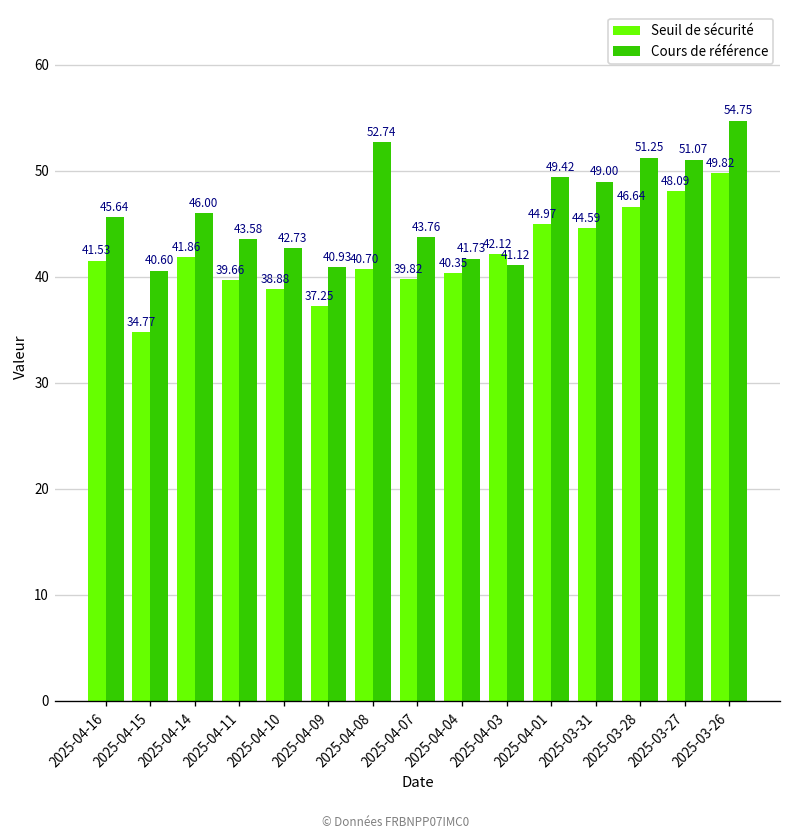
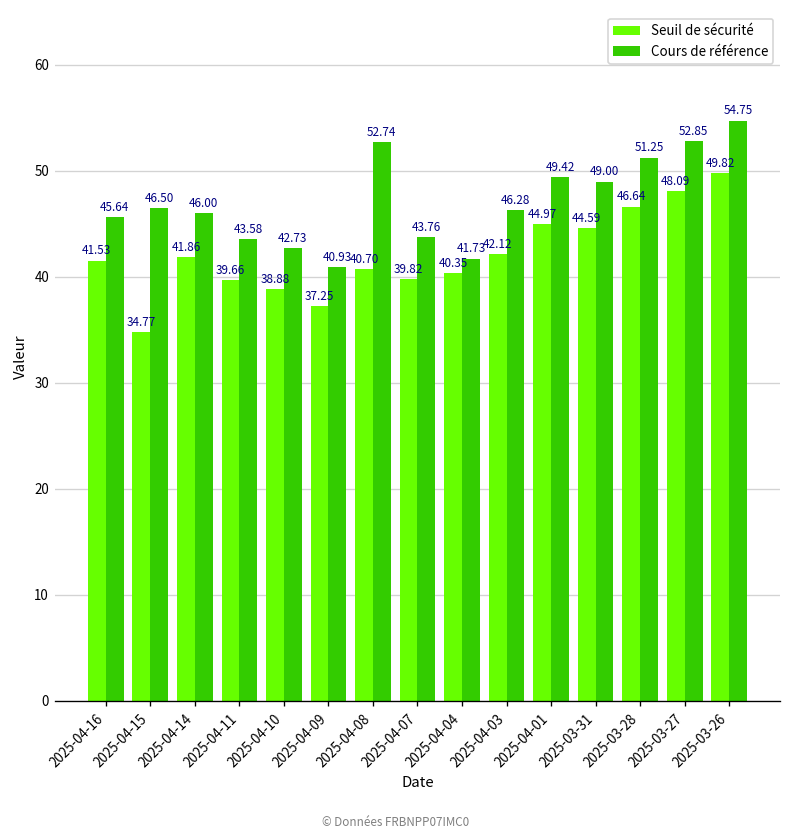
  {
    "Seuil de sécurité": {
      "2025-04-16": 41.53,
      "2025-04-15": 34.77,
      "2025-04-14": 41.86,
      "2025-04-11": 39.66,
      "2025-04-10": 38.88,
      "2025-04-09": 37.25,
      "2025-04-08": 40.70,
      "2025-04-07": 39.82,
      "2025-04-04": 40.35,
      "2025-04-03": 42.12,
      "2025-04-01": 44.97,
      "2025-03-31": 44.59,
      "2025-03-28": 46.64,
      "2025-03-27": 48.09,
      "2025-03-26": 49.82
    },
    "Cours de référence": {
      "2025-04-16": 45.64,
-     "2025-04-15": 40.60,
+     "2025-04-15": 46.50,
      "2025-04-14": 46.00,
      "2025-04-11": 43.58,
      "2025-04-10": 42.73,
      "2025-04-09": 40.93,
      "2025-04-08": 52.74,
      "2025-04-07": 43.76,
      "2025-04-04": 41.73,
-     "2025-04-03": 41.12,
+     "2025-04-03": 46.28,
      "2025-04-01": 49.42,
      "2025-03-31": 49.00,
      "2025-03-28": 51.25,
-     "2025-03-27": 51.07,
+     "2025-03-27": 52.85,
      "2025-03-26": 54.75
    }
  }
